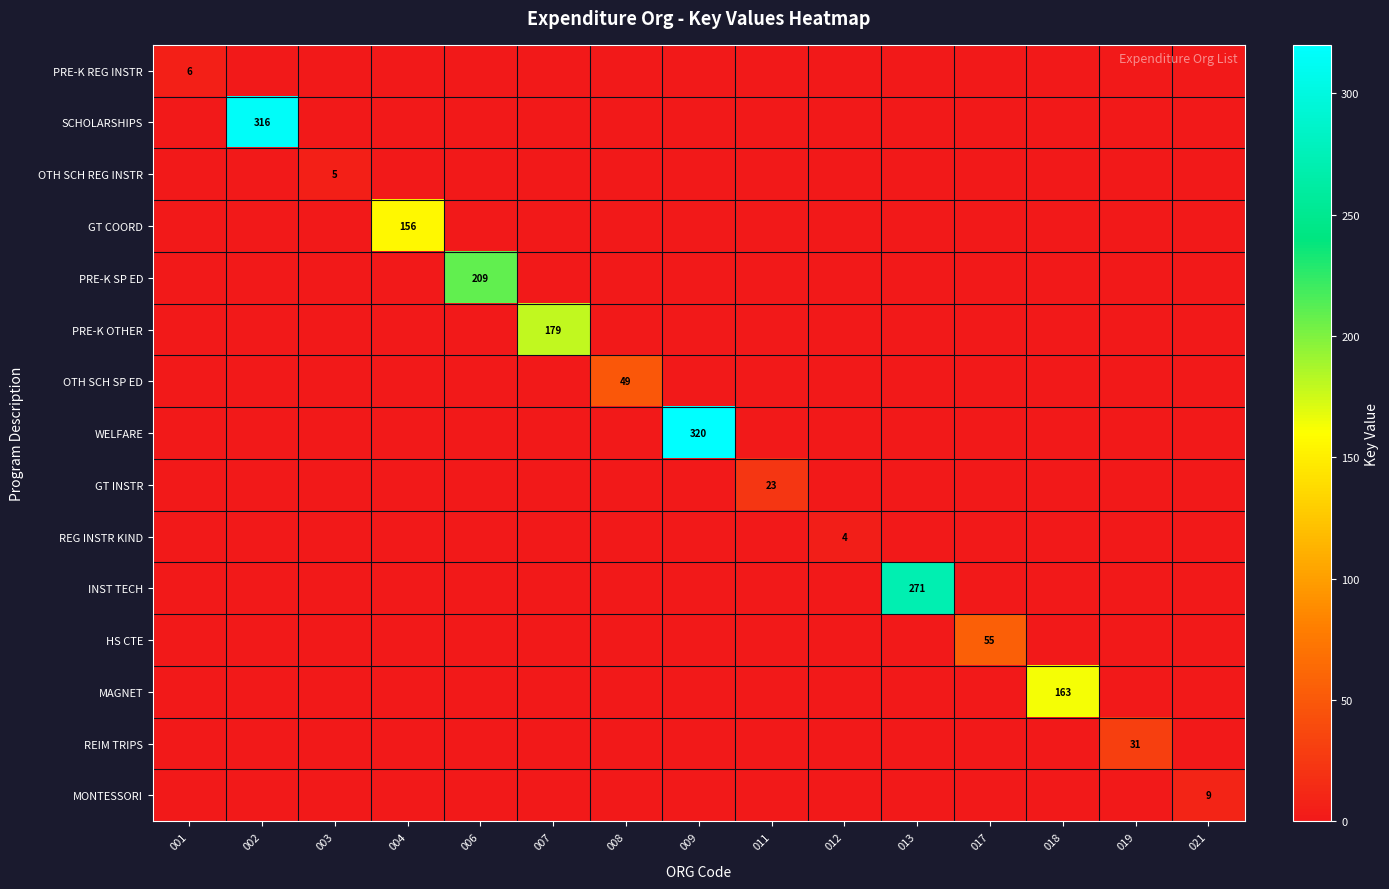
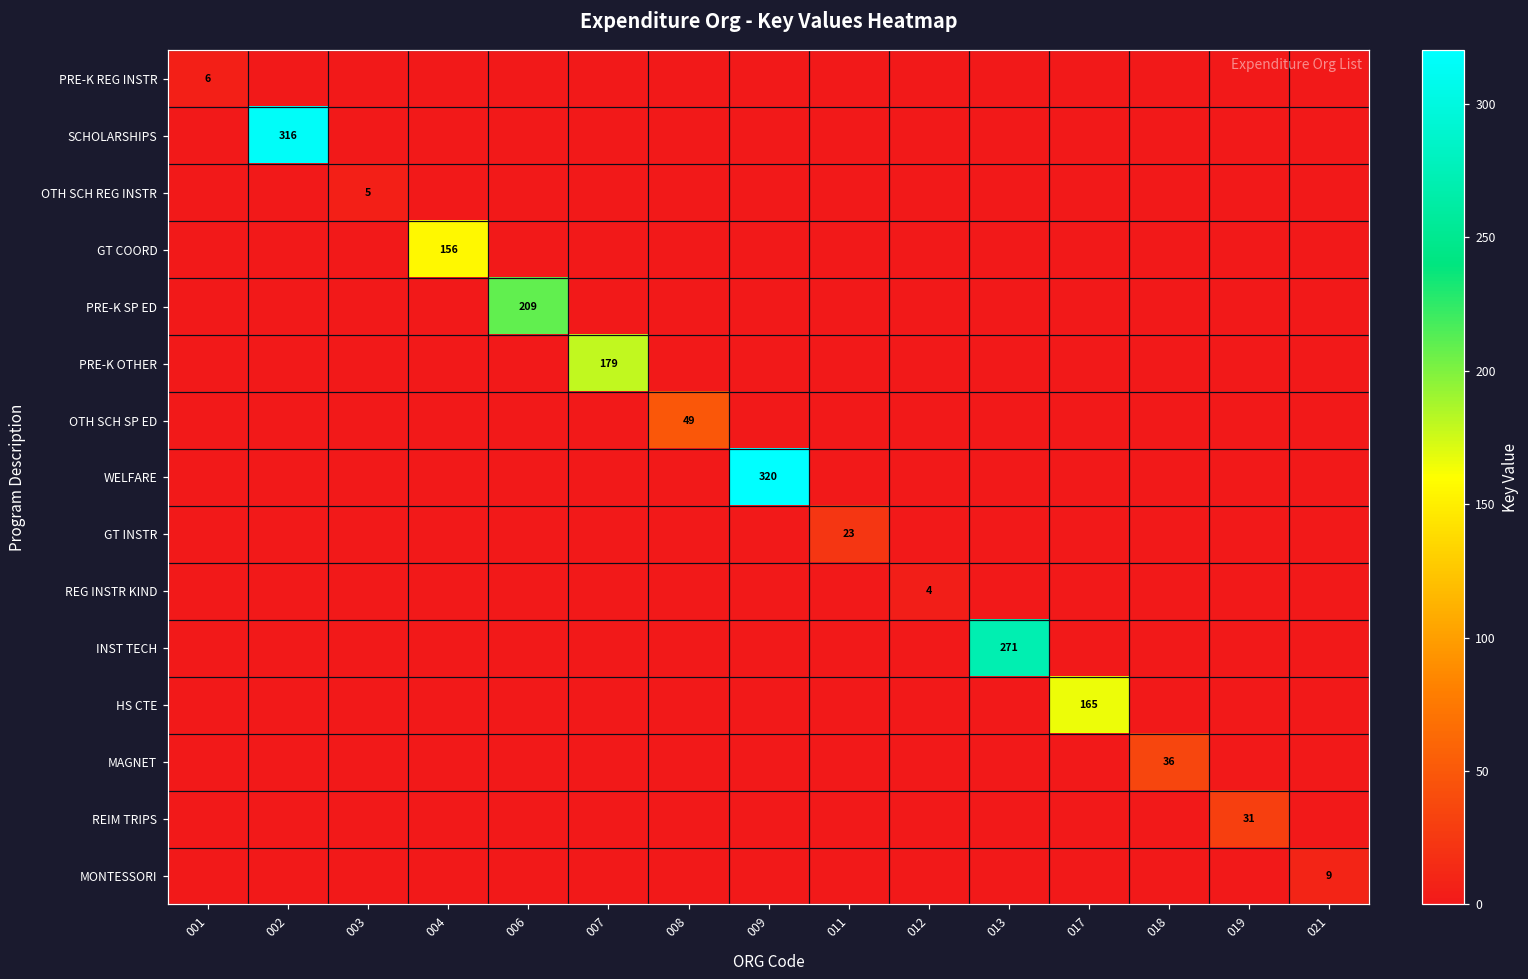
  {
    "PRE-K REG INSTR": {
      "001": 6
    },
    "SCHOLARSHIPS": {
      "002": 316
    },
    "OTH SCH REG INSTR": {
      "003": 5
    },
    "GT COORD": {
      "004": 156
    },
    "PRE-K SP ED": {
      "006": 209
    },
    "PRE-K OTHER": {
      "007": 179
    },
    "OTH SCH SP ED": {
      "008": 49
    },
    "WELFARE": {
      "009": 320
    },
    "GT INSTR": {
      "011": 23
    },
    "REG INSTR KIND": {
      "012": 4
    },
    "INST TECH": {
      "013": 271
    },
    "HS CTE": {
-     "017": 55
+     "017": 165
    },
    "MAGNET": {
-     "018": 163
+     "018": 36
    },
    "REIM TRIPS": {
      "019": 31
    },
    "MONTESSORI": {
      "021": 9
    }
  }
